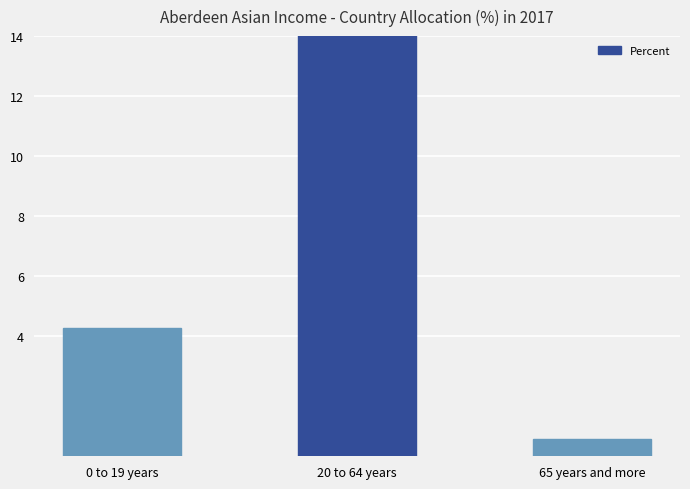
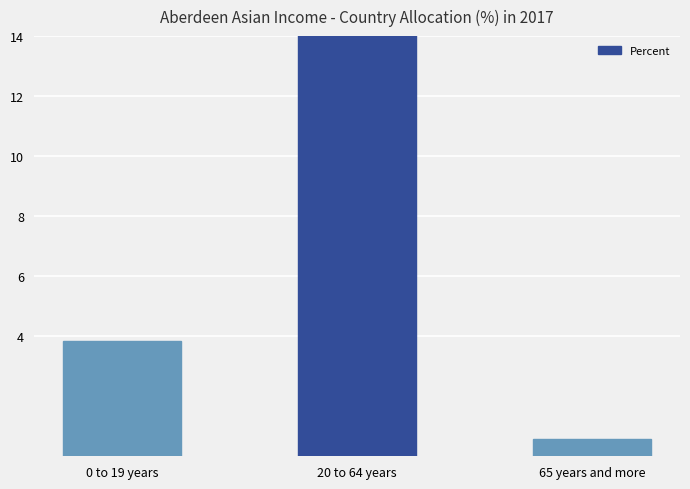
  {
-   "0 to 19 years": 4.3,
+   "0 to 19 years": 3.9,
    "65 years and more": 0.6
  }
